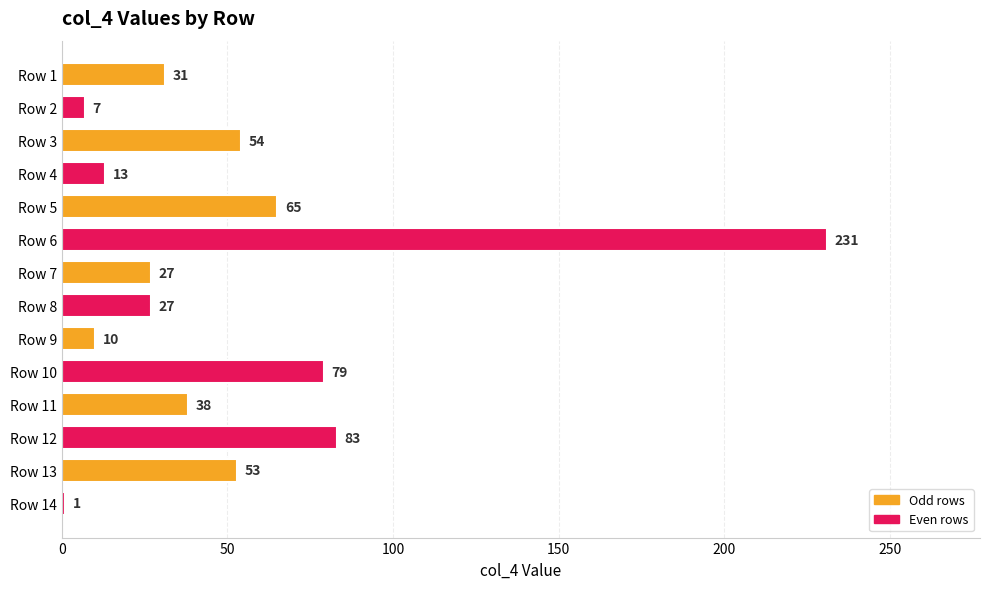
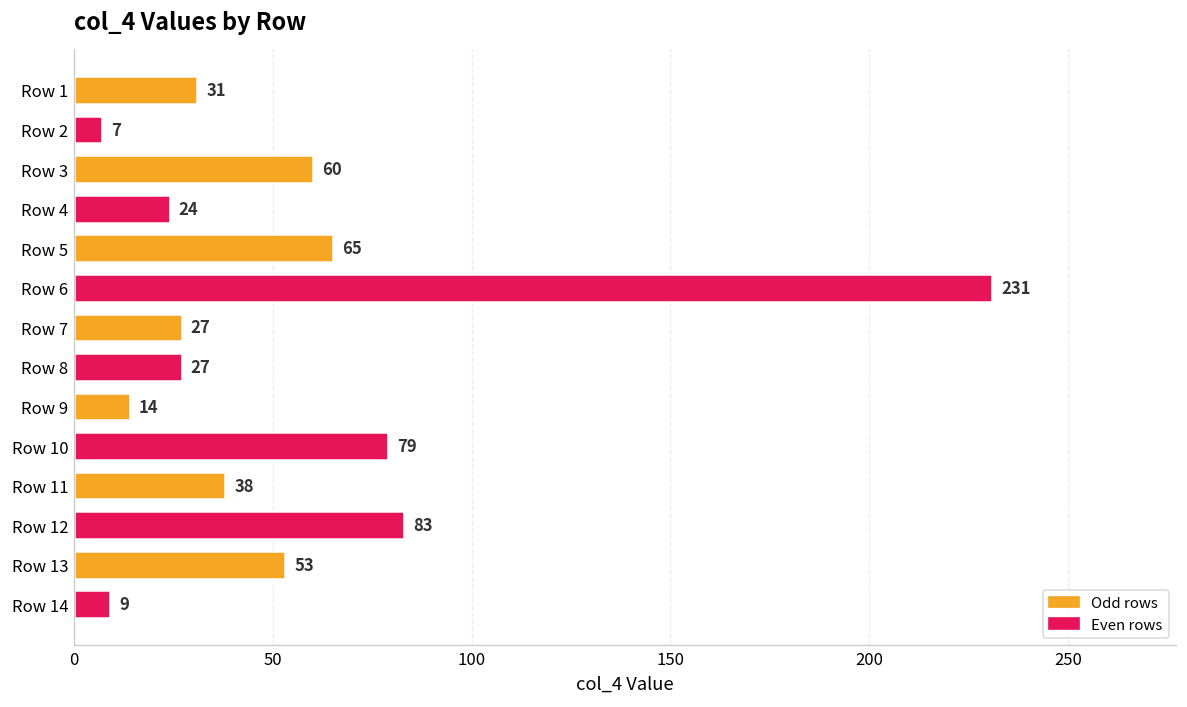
  {
    "Row 1": 31,
    "Row 2": 7,
-   "Row 3": 54,
-   "Row 4": 13,
+   "Row 3": 60,
+   "Row 4": 24,
    "Row 5": 65,
    "Row 6": 231,
    "Row 7": 27,
    "Row 8": 27,
-   "Row 9": 10,
+   "Row 9": 14,
    "Row 10": 79,
    "Row 11": 38,
    "Row 12": 83,
    "Row 13": 53,
-   "Row 14": 1
+   "Row 14": 9
  }
